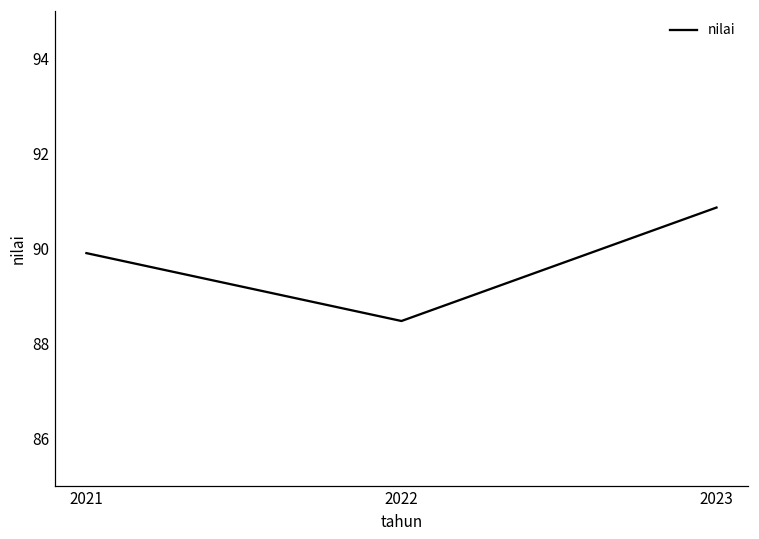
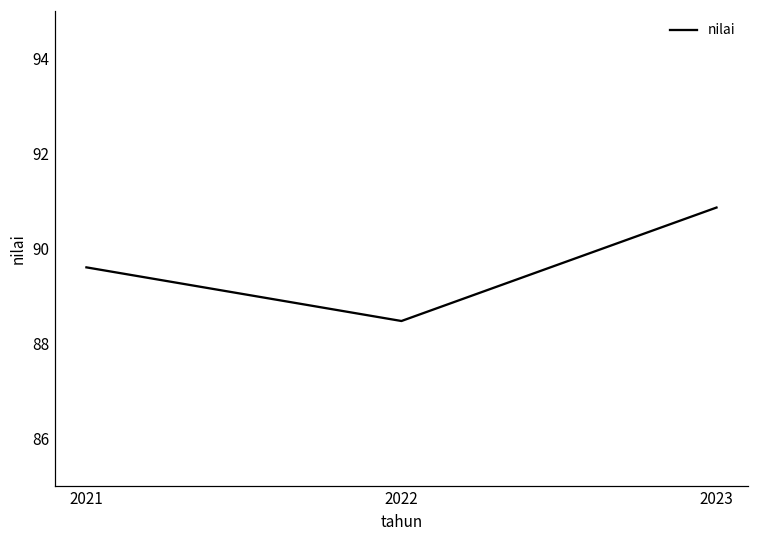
  {
-   "2021": 89.9,
+   "2021": 89.6,
    "2022": 88.5,
    "2023": 90.9
  }
